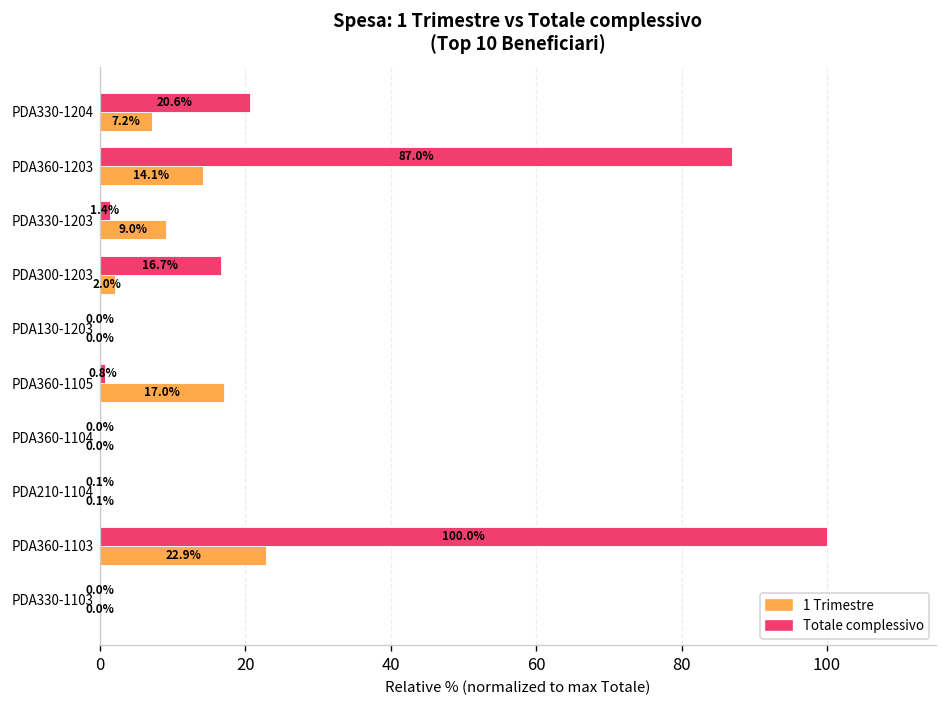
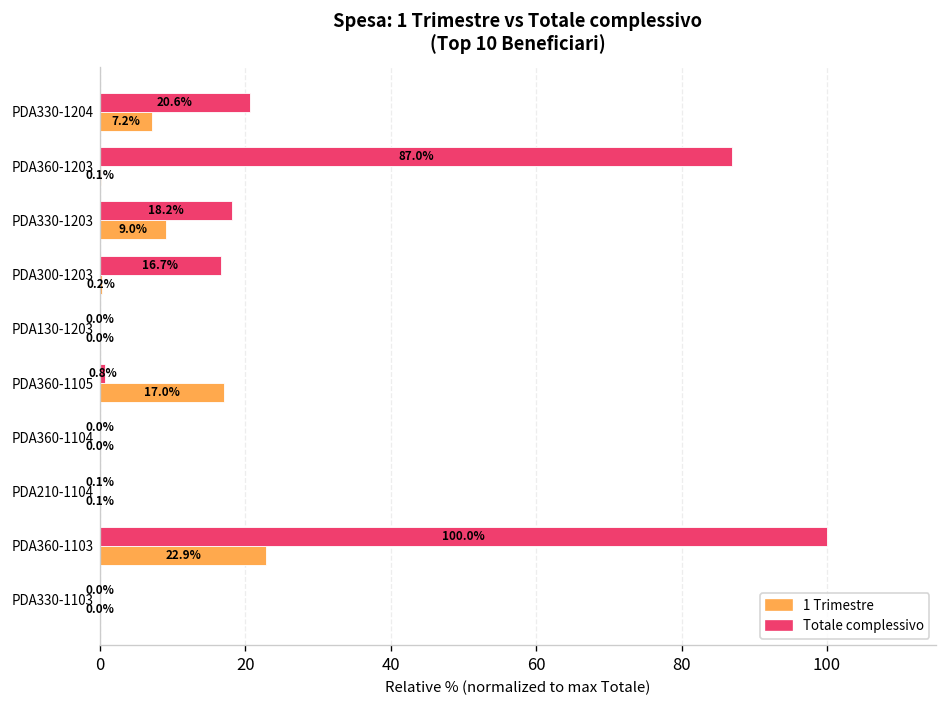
  {
    "1 Trimestre": {
      "PDA330-1204": "7.2%",
-     "PDA360-1203": "14.1%",
+     "PDA360-1203": "0.1%",
      "PDA330-1203": "9.0%",
-     "PDA300-1203": "2.0%",
+     "PDA300-1203": "0.2%",
      "PDA130-1203": "0.0%",
      "PDA360-1105": "17.0%",
      "PDA360-1104": "0.0%",
      "PDA210-1104": "0.1%",
      "PDA360-1103": "22.9%",
      "PDA330-1103": "0.0%"
    },
    "Totale complessivo": {
      "PDA330-1204": "20.6%",
      "PDA360-1203": "87.0%",
-     "PDA330-1203": "1.4%",
+     "PDA330-1203": "18.2%",
      "PDA300-1203": "16.7%",
      "PDA130-1203": "0.0%",
      "PDA360-1105": "0.8%",
      "PDA360-1104": "0.0%",
      "PDA210-1104": "0.1%",
      "PDA360-1103": "100.0%",
      "PDA330-1103": "0.0%"
    }
  }
